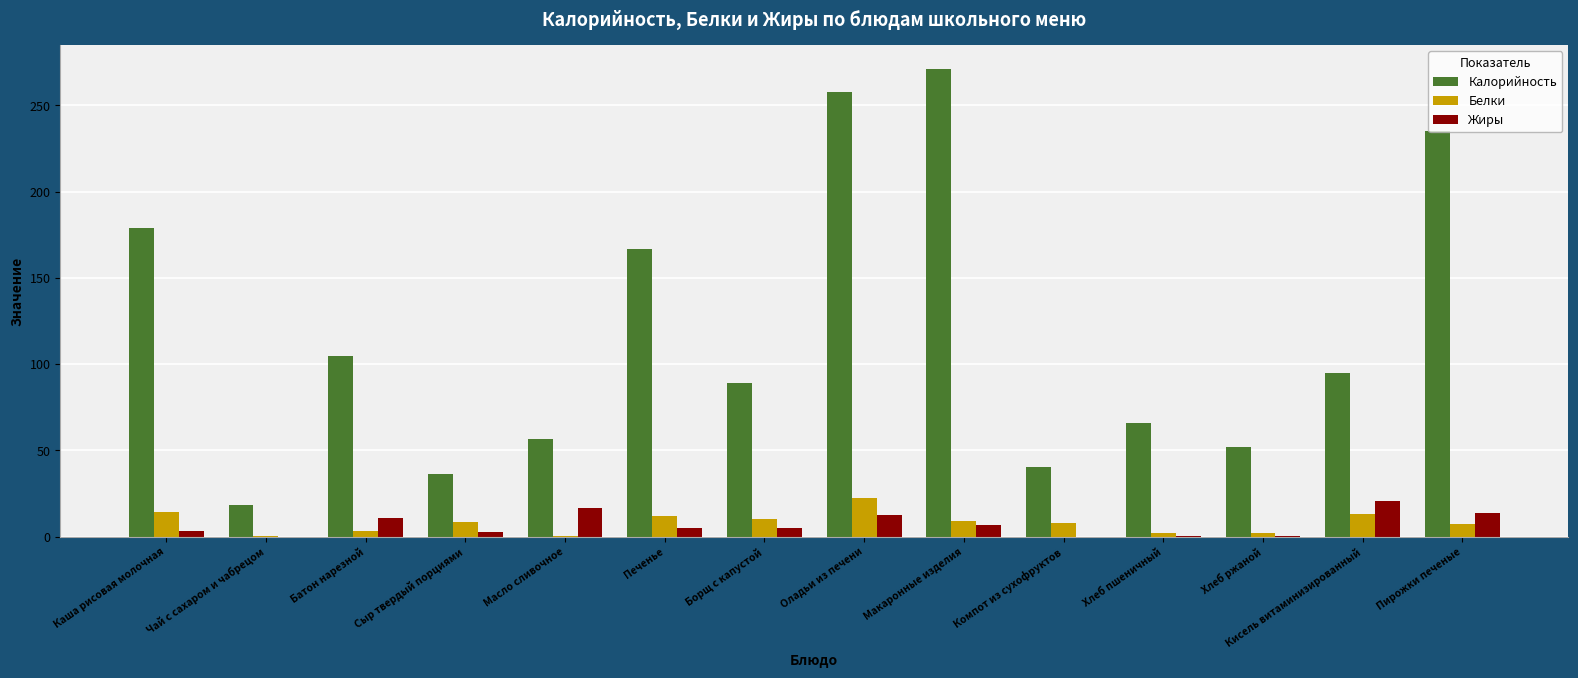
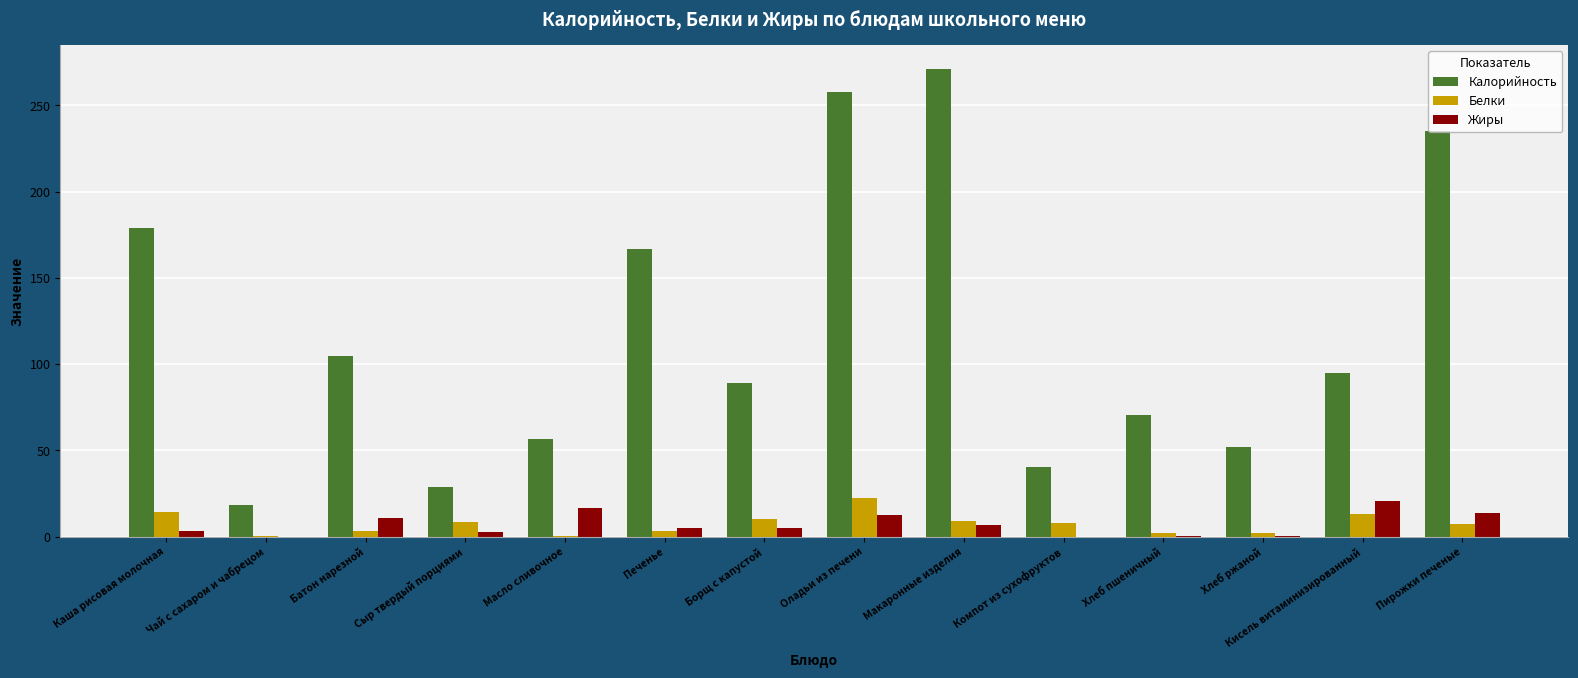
  {
    "Калорийность": {
      "Каша рисовая молочная": 179,
      "Чай с сахаром и чабрецом": 18,
      "Батон нарезной": 105,
-     "Сыр твердый порциями": 36,
+     "Сыр твердый порциями": 29,
      "Масло сливочное": 57,
      "Печенье": 167,
      "Борщ с капустой": 89,
      "Оладьи из печени": 258,
      "Макаронные изделия": 271,
      "Компот из сухофруктов": 40,
-     "Хлеб пшеничный": 66,
+     "Хлеб пшеничный": 71,
      "Хлеб ржаной": 52,
      "Кисель витаминизированный": 95
    },
    "Белки": {
      "Каша рисовая молочная": 15,
      "Батон нарезной": 3,
      "Сыр твердый порциями": 9,
-     "Печенье": 12,
+     "Печенье": 3,
      "Борщ с капустой": 10,
      "Оладьи из печени": 22,
      "Макаронные изделия": 9,
      "Компот из сухофруктов": 8,
      "Хлеб пшеничный": 2,
      "Хлеб ржаной": 2,
      "Кисель витаминизированный": 13,
      "Пирожки печеные": 8
    },
    "Жиры": {
      "Каша рисовая молочная": 3,
      "Чай с сахаром и чабрецом": 0,
      "Батон нарезной": 11,
      "Сыр твердый порциями": 3,
      "Масло сливочное": 16,
      "Печенье": 5,
      "Борщ с капустой": 5,
      "Оладьи из печени": 12,
      "Макаронные изделия": 7,
      "Компот из сухофруктов": 0,
      "Кисель витаминизированный": 21,
      "Пирожки печеные": 14
    }
  }
